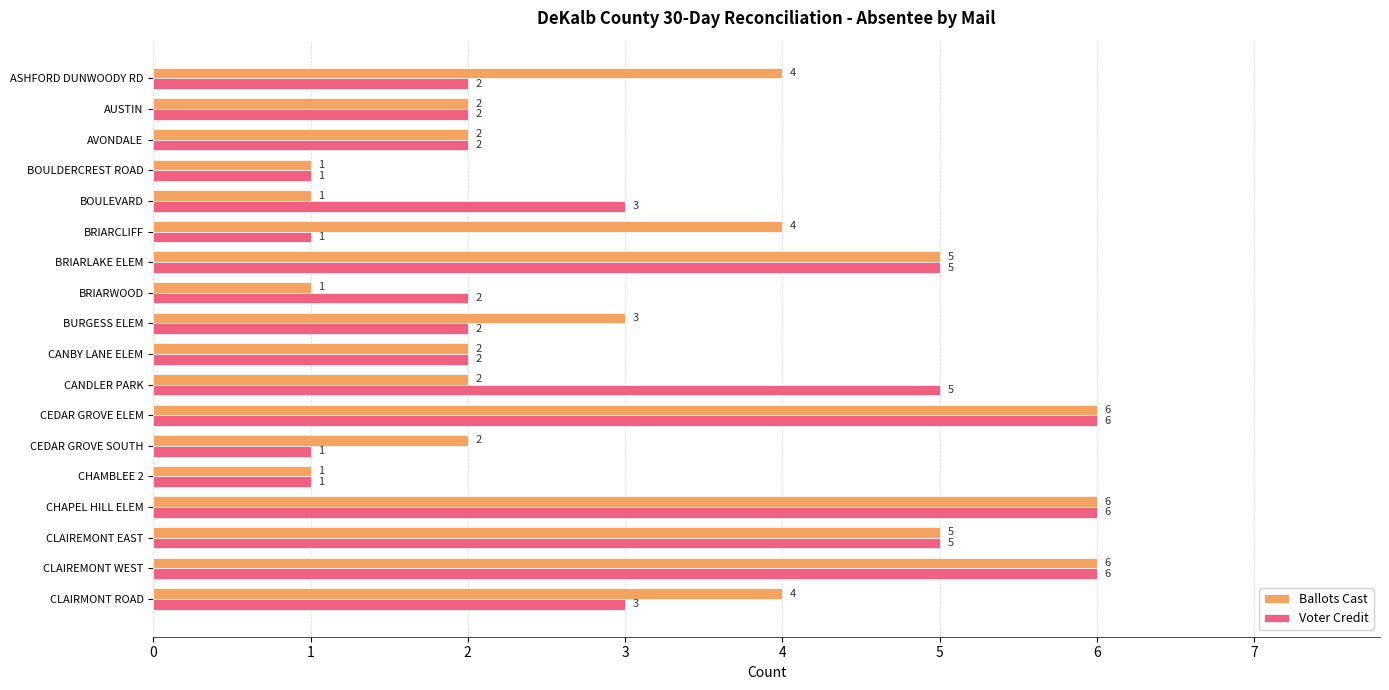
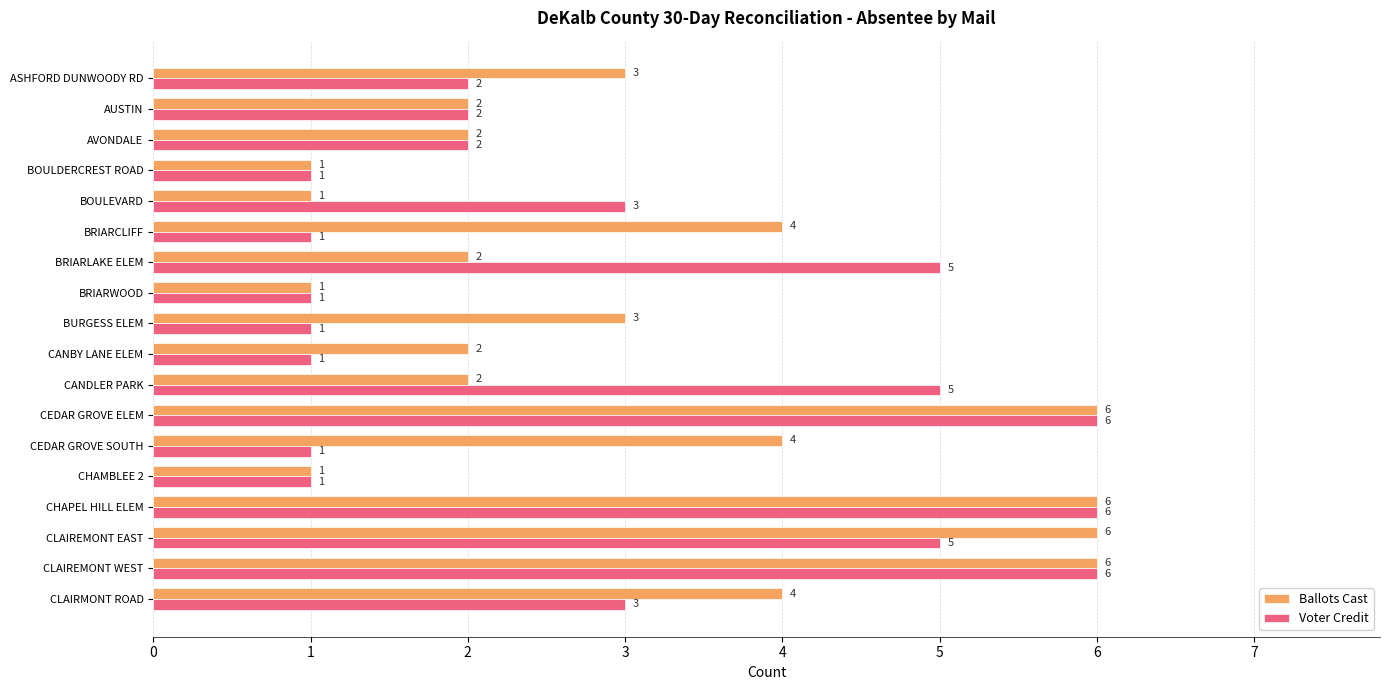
  {
    "Ballots Cast": {
-     "ASHFORD DUNWOODY RD": 4,
+     "ASHFORD DUNWOODY RD": 3,
      "AUSTIN": 2,
      "AVONDALE": 2,
      "BOULDERCREST ROAD": 1,
      "BOULEVARD": 1,
      "BRIARCLIFF": 4,
-     "BRIARLAKE ELEM": 5,
+     "BRIARLAKE ELEM": 2,
      "BRIARWOOD": 1,
      "BURGESS ELEM": 3,
      "CANBY LANE ELEM": 2,
      "CANDLER PARK": 2,
      "CEDAR GROVE ELEM": 6,
-     "CEDAR GROVE SOUTH": 2,
+     "CEDAR GROVE SOUTH": 4,
      "CHAMBLEE 2": 1,
      "CHAPEL HILL ELEM": 6,
-     "CLAIREMONT EAST": 5,
+     "CLAIREMONT EAST": 6,
      "CLAIREMONT WEST": 6,
      "CLAIRMONT ROAD": 4
    },
    "Voter Credit": {
      "ASHFORD DUNWOODY RD": 2,
      "AUSTIN": 2,
      "AVONDALE": 2,
      "BOULDERCREST ROAD": 1,
      "BOULEVARD": 3,
      "BRIARCLIFF": 1,
      "BRIARLAKE ELEM": 5,
-     "BRIARWOOD": 2,
-     "BURGESS ELEM": 2,
-     "CANBY LANE ELEM": 2,
+     "BRIARWOOD": 1,
+     "BURGESS ELEM": 1,
+     "CANBY LANE ELEM": 1,
      "CANDLER PARK": 5,
      "CEDAR GROVE ELEM": 6,
      "CEDAR GROVE SOUTH": 1,
      "CHAMBLEE 2": 1,
      "CHAPEL HILL ELEM": 6,
      "CLAIREMONT EAST": 5,
      "CLAIREMONT WEST": 6,
      "CLAIRMONT ROAD": 3
    }
  }
